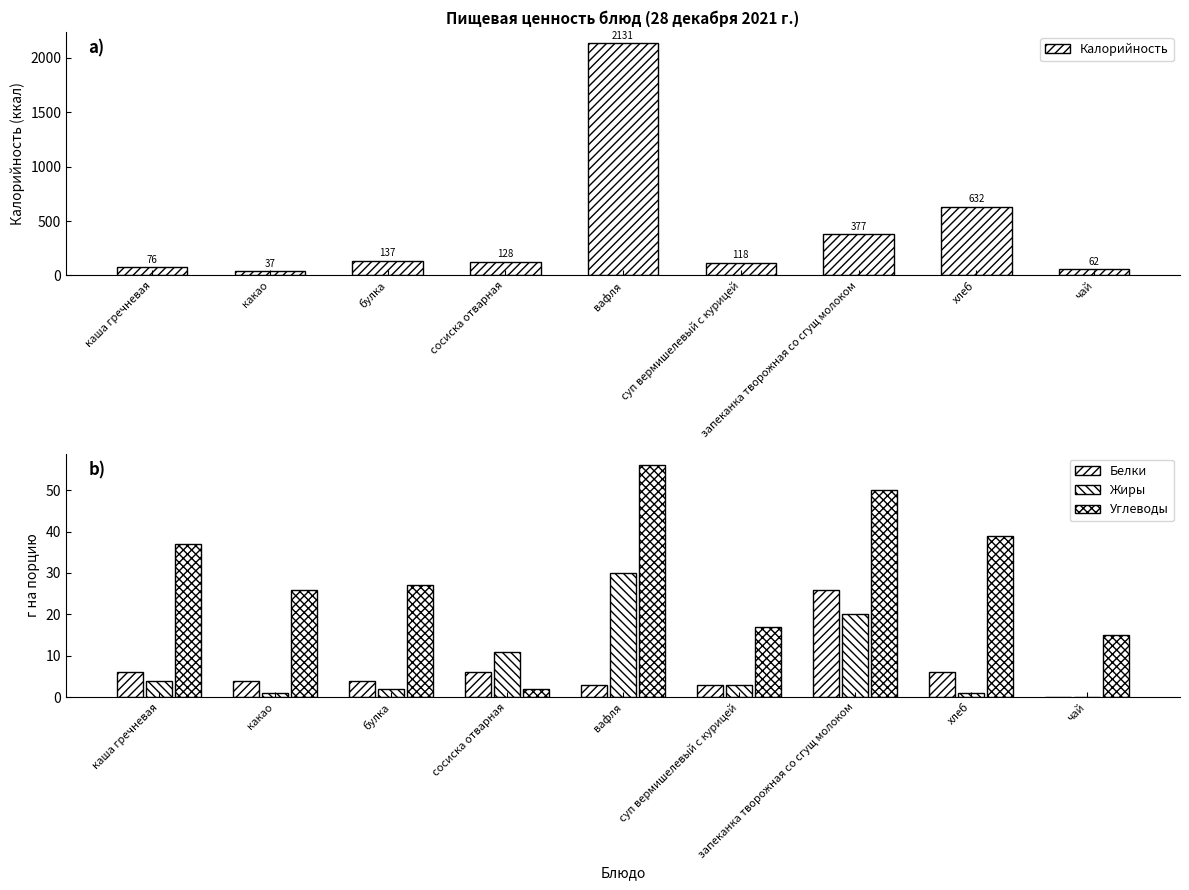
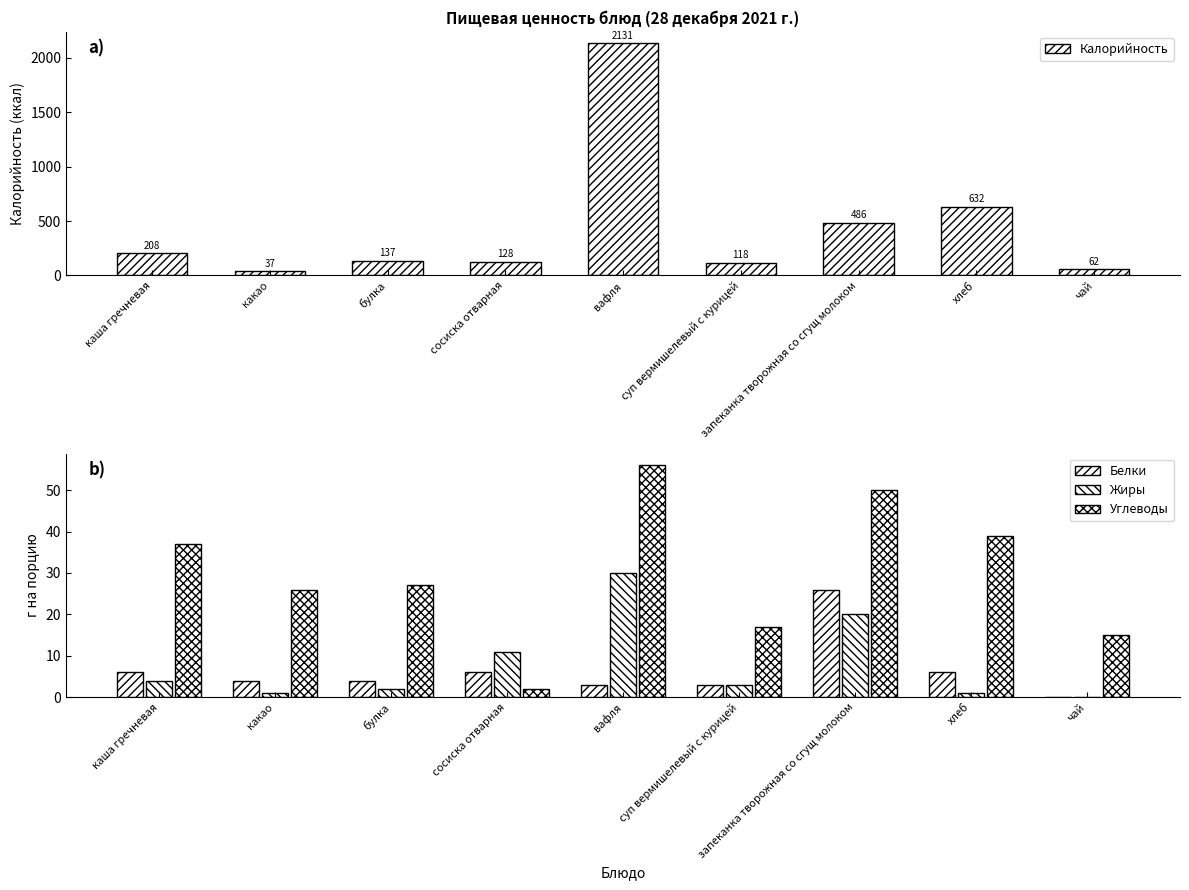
  {
    "Пищевая ценность блюд (28 декабря 2021 г.)": {
-     "каша гречневая": 76,
+     "каша гречневая": 208,
      "какао": 37,
      "булка": 137,
      "сосиска отварная": 128,
      "вафля": 2131,
      "суп вермишелевый с курицей": 118,
-     "запеканка творожная со сгущ молоком": 377,
+     "запеканка творожная со сгущ молоком": 486,
      "хлеб": 632,
      "чай": 62
    }
  }
